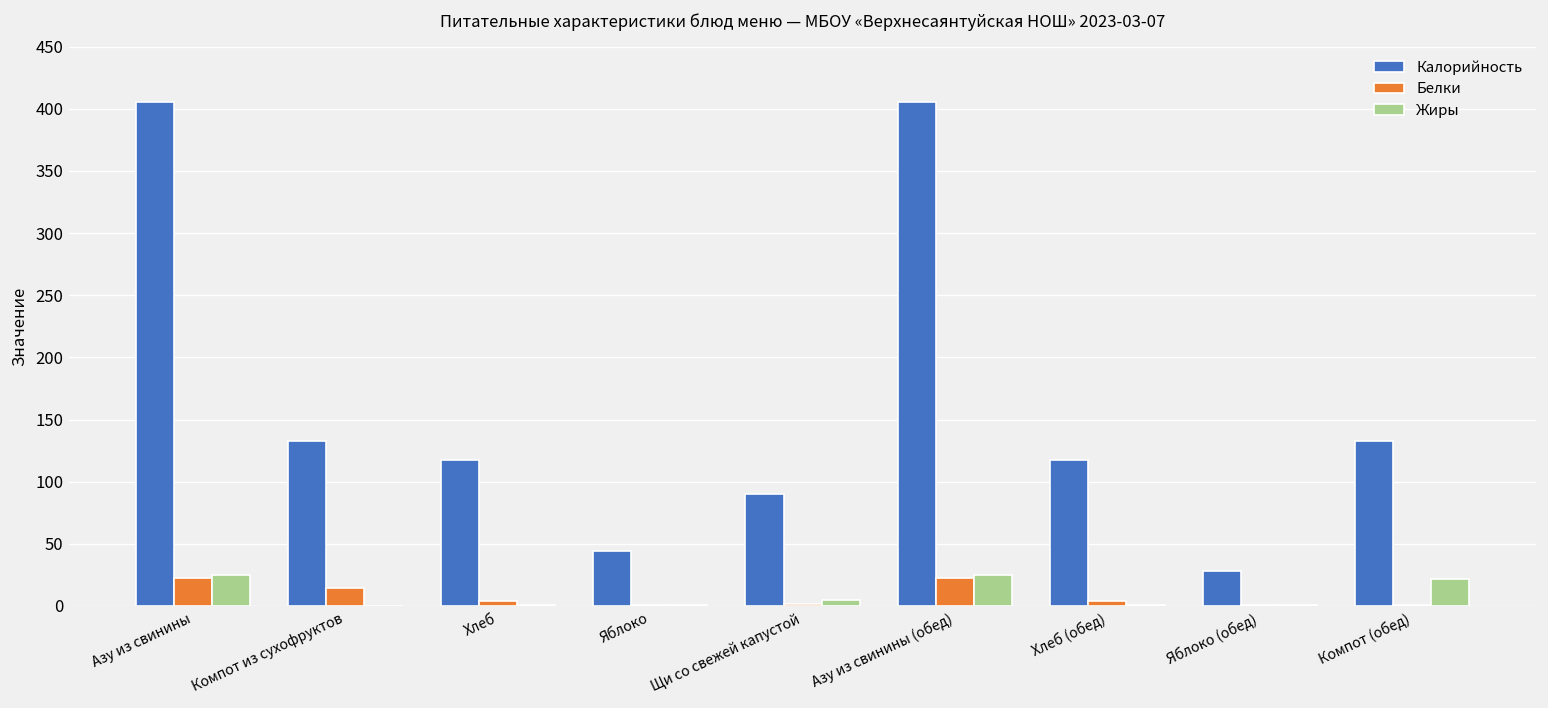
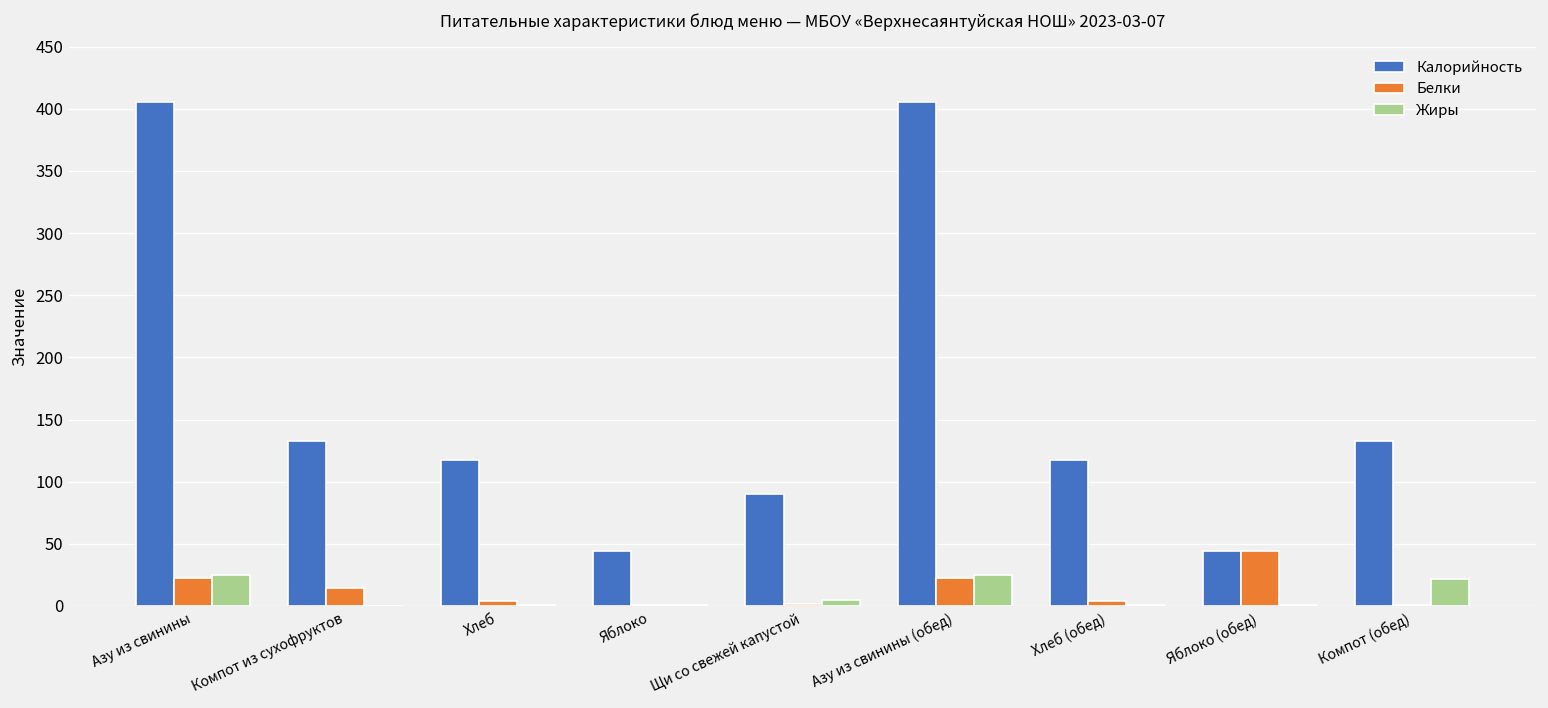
  {
    "Калорийность": {
      "Азу из свинины": 405,
      "Компот из сухофруктов": 133,
      "Хлеб": 118,
      "Яблоко": 44,
      "Щи со свежей капустой": 90,
      "Азу из свинины (обед)": 405,
      "Хлеб (обед)": 118,
-     "Яблоко (обед)": 28,
+     "Яблоко (обед)": 44,
      "Компот (обед)": 133
    },
    "Белки": {
      "Азу из свинины": 23,
      "Компот из сухофруктов": 14,
      "Хлеб": 4,
      "Азу из свинины (обед)": 23,
      "Хлеб (обед)": 4,
-     "Яблоко (обед)": 0
+     "Яблоко (обед)": 44
    },
    "Жиры": {
      "Азу из свинины": 25,
      "Щи со свежей капустой": 5,
      "Азу из свинины (обед)": 25,
      "Компот (обед)": 22
    }
  }
